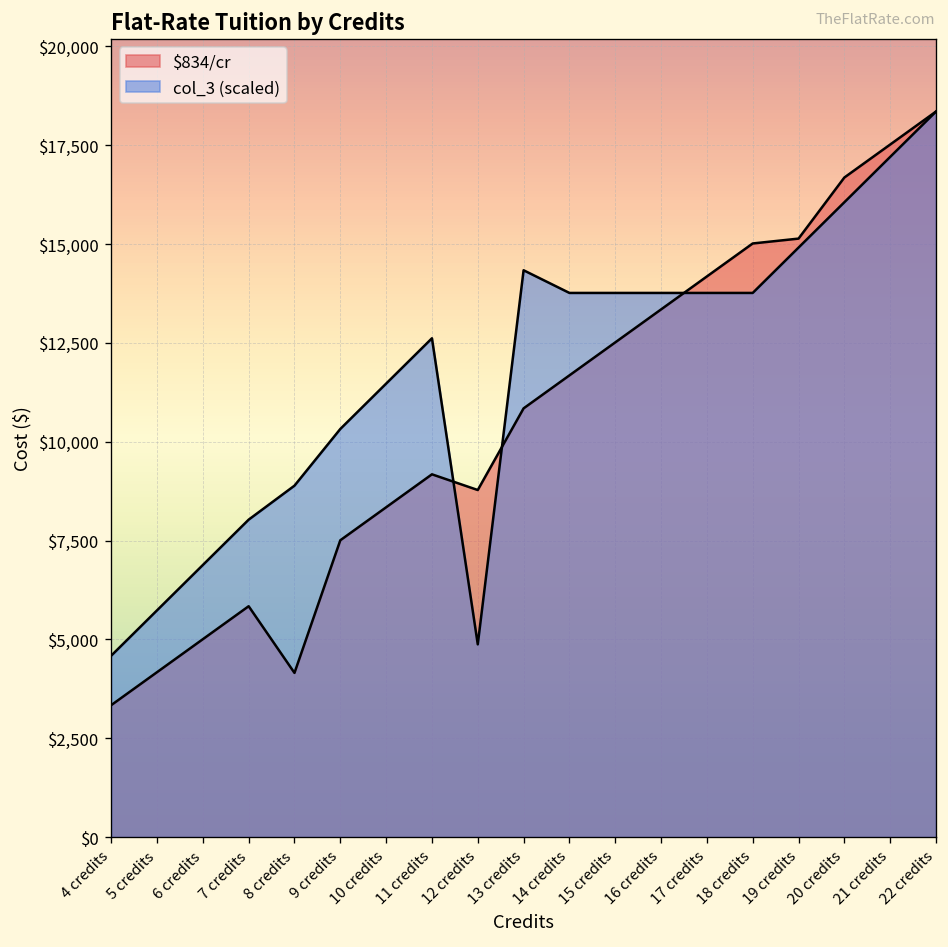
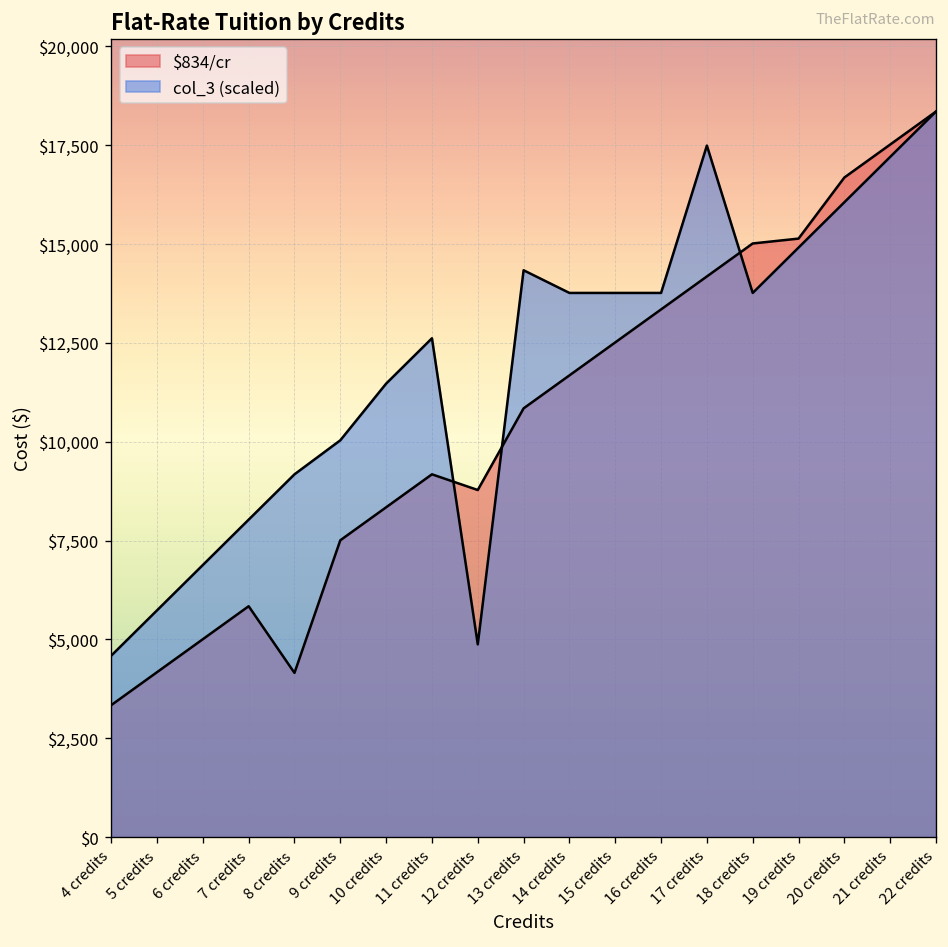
  {
    "$834/cr": {
      "4 credits": "$3,300",
      "5 credits": "$4,200",
      "6 credits": "$5,000",
      "7 credits": "$5,800",
      "8 credits": "$4,200",
      "9 credits": "$7,500",
      "10 credits": "$8,300",
      "11 credits": "$9,200",
      "12 credits": "$8,800",
      "13 credits": "$10,800",
      "14 credits": "$11,700",
      "15 credits": "$12,500",
      "16 credits": "$13,300",
      "17 credits": "$14,200",
      "18 credits": "$15,000",
      "19 credits": "$15,100",
      "20 credits": "$16,700",
      "21 credits": "$17,500"
    },
    "col_3 (scaled)": {
      "4 credits": "$4,600",
      "5 credits": "$5,700",
      "6 credits": "$6,900",
      "7 credits": "$8,000",
-     "8 credits": "$8,900",
-     "9 credits": "$10,300",
+     "8 credits": "$9,200",
+     "9 credits": "$10,000",
      "10 credits": "$11,500",
      "11 credits": "$12,600",
      "12 credits": "$4,900",
      "13 credits": "$14,300",
      "14 credits": "$13,800",
      "15 credits": "$13,800",
      "16 credits": "$13,800",
-     "17 credits": "$13,800",
+     "17 credits": "$17,500",
      "18 credits": "$13,800",
      "19 credits": "$14,900",
      "20 credits": "$16,100",
      "21 credits": "$17,200"
    }
  }
